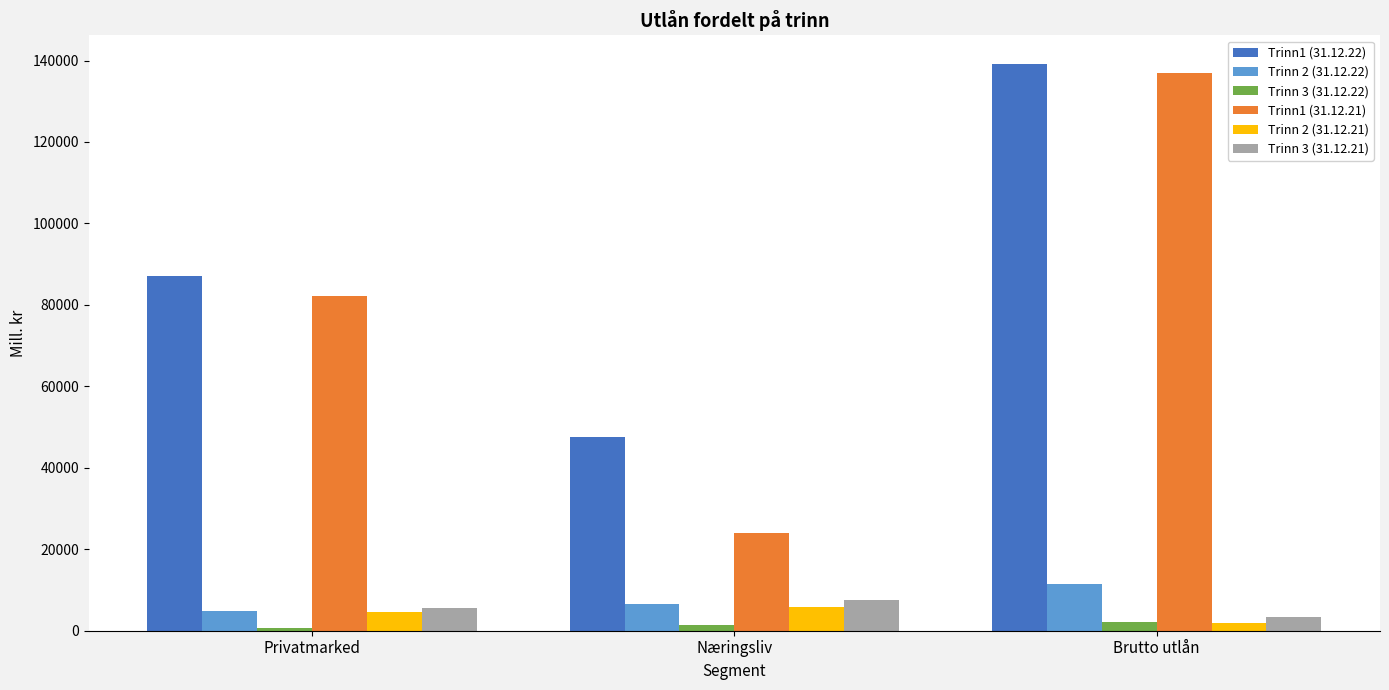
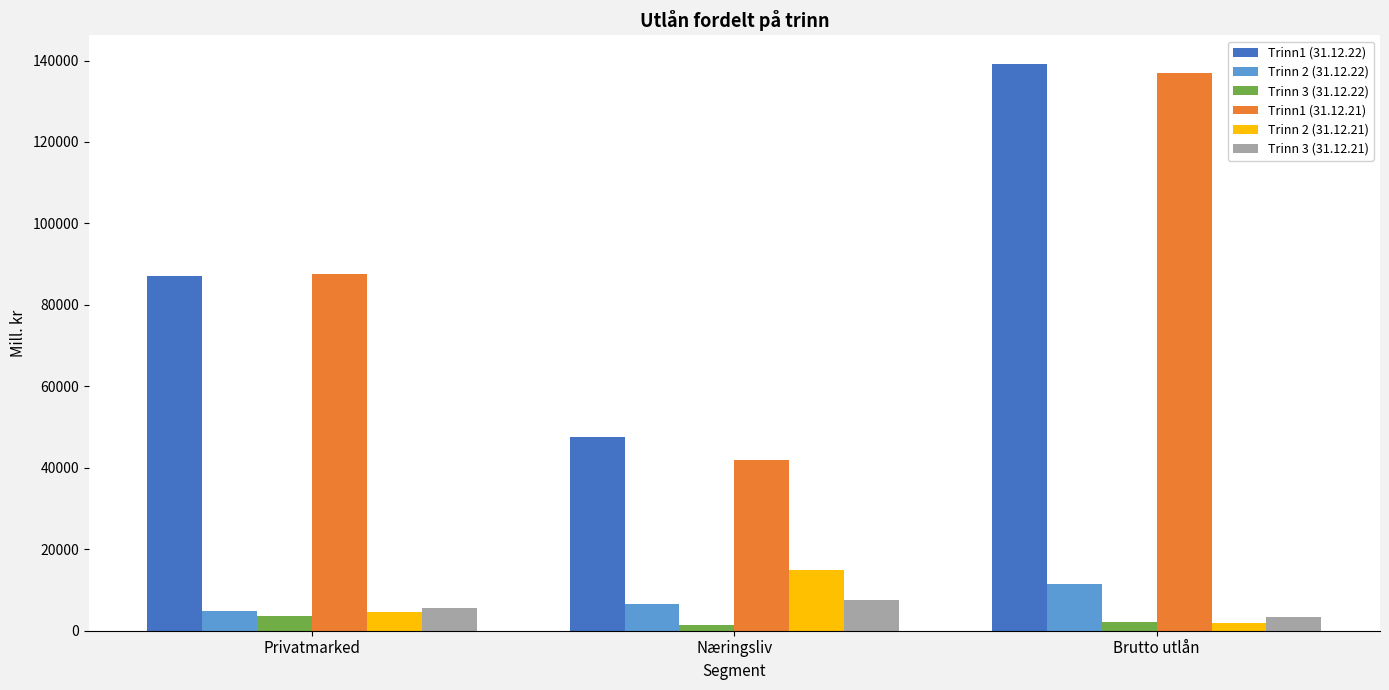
  {
    "Trinn 3 (31.12.22)": {
-     "Privatmarked": 1000,
+     "Privatmarked": 4000,
      "Næringsliv": 1000,
      "Brutto utlån": 2000
    },
    "Trinn1 (31.12.21)": {
-     "Privatmarked": 82000,
-     "Næringsliv": 24000,
+     "Privatmarked": 88000,
+     "Næringsliv": 42000,
      "Brutto utlån": 137000
    },
    "Trinn 2 (31.12.21)": {
      "Privatmarked": 5000,
-     "Næringsliv": 6000,
+     "Næringsliv": 15000,
      "Brutto utlån": 2000
    },
    "Trinn 3 (31.12.21)": {
      "Privatmarked": 6000,
      "Næringsliv": 8000,
      "Brutto utlån": 3000
    }
  }
